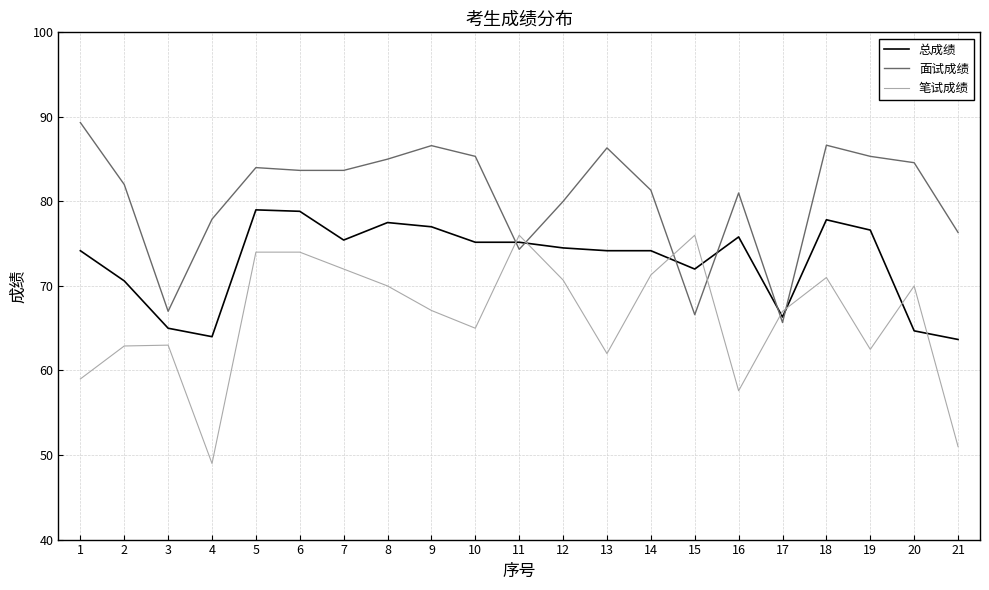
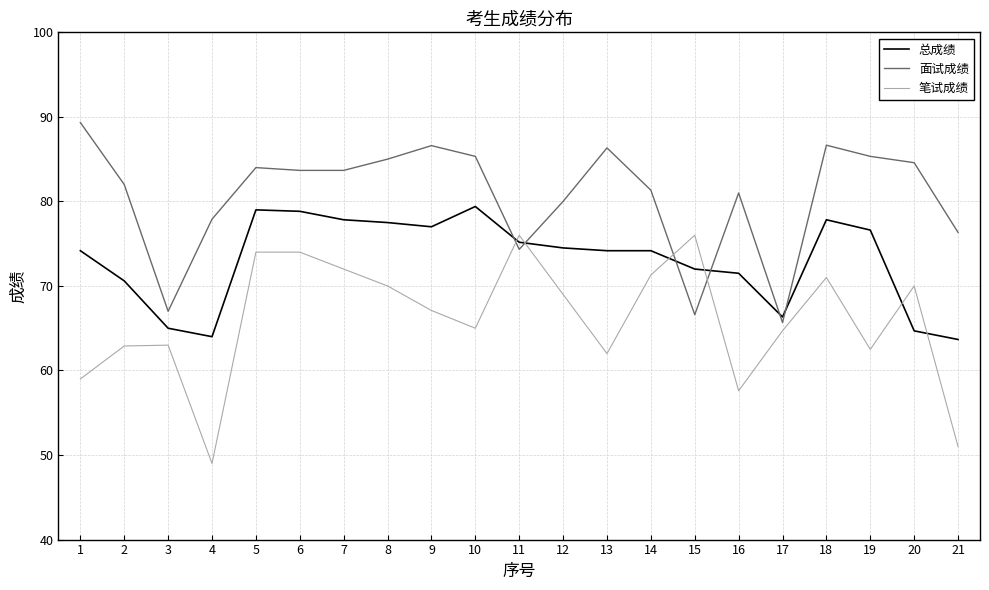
  {
    "总成绩": {
      "1": 74,
      "2": 71,
      "3": 65,
      "4": 64,
      "5": 79,
      "6": 79,
-     "7": 75,
+     "7": 78,
      "8": 78,
      "9": 77,
-     "10": 75,
+     "10": 79,
      "11": 75,
      "12": 75,
      "13": 74,
      "14": 74,
      "15": 72,
-     "16": 76,
+     "16": 72,
      "17": 66,
      "18": 78,
      "19": 77,
      "20": 65,
      "21": 64
    },
    "面试成绩": {
      "1": 89,
      "2": 82,
      "3": 67,
      "4": 78,
      "5": 84,
      "6": 84,
      "7": 84,
      "8": 85,
      "9": 87,
      "10": 85,
      "11": 74,
      "12": 80,
      "13": 86,
      "14": 81,
      "15": 67,
      "16": 81,
      "17": 66,
      "18": 87,
      "19": 85,
      "20": 85,
      "21": 76
    },
    "笔试成绩": {
      "1": 59,
      "2": 63,
      "3": 63,
      "4": 49,
      "5": 74,
      "6": 74,
      "7": 72,
      "8": 70,
      "9": 67,
      "10": 65,
      "11": 76,
-     "12": 71,
+     "12": 69,
      "13": 62,
      "14": 71,
      "15": 76,
      "16": 58,
-     "17": 67,
+     "17": 65,
      "18": 71,
      "19": 63,
      "20": 70,
      "21": 51
    }
  }
